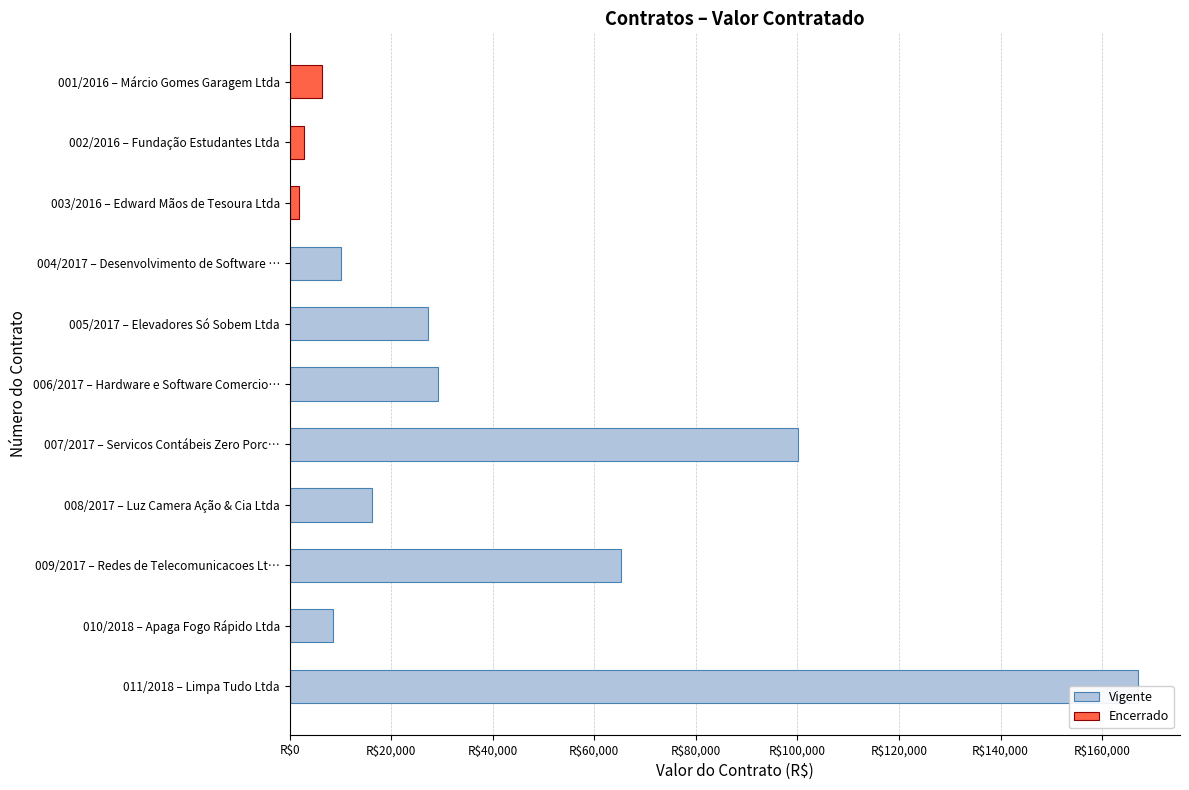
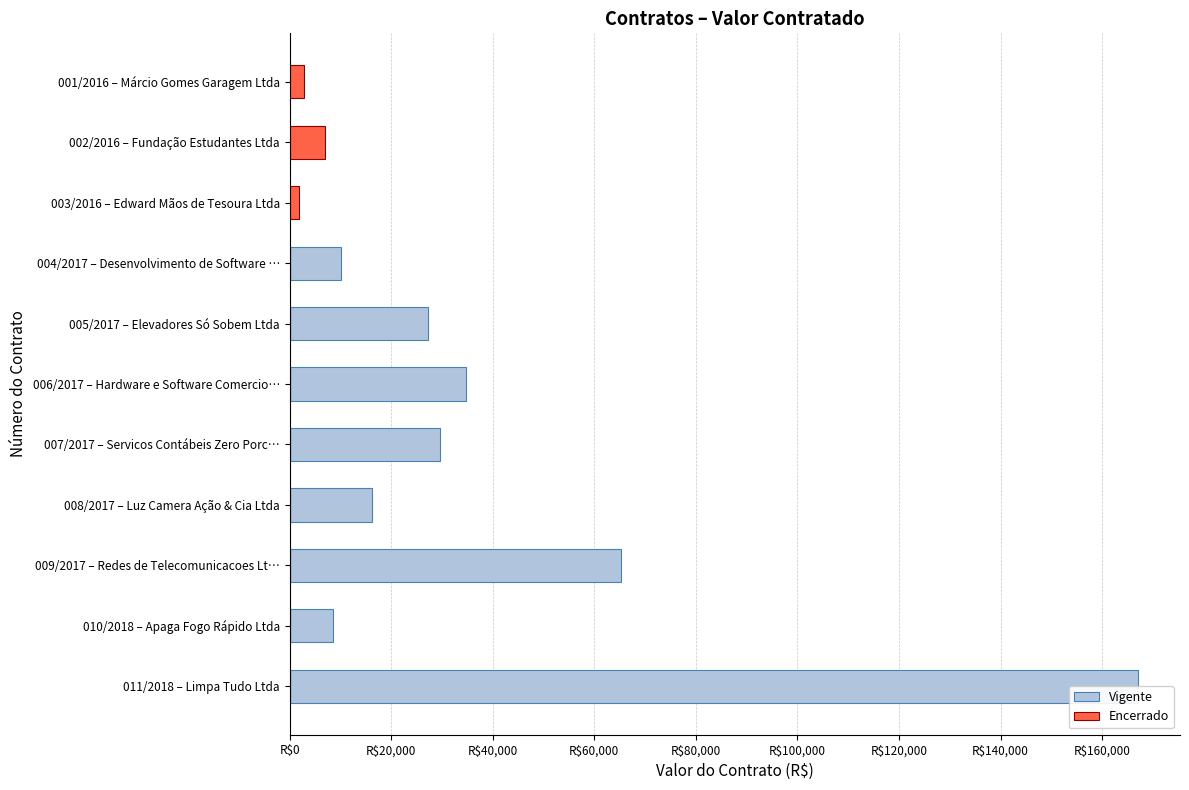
  {
    "Vigente": {
      "001/2016 – Márcio Gomes Garagem Ltda": "R$0",
      "002/2016 – Fundação Estudantes Ltda": "R$0",
      "003/2016 – Edward Mãos de Tesoura Ltda": "R$0",
      "004/2017 – Desenvolvimento de Software …": "R$10,000",
      "005/2017 – Elevadores Só Sobem Ltda": "R$27,000",
-     "006/2017 – Hardware e Software Comercio…": "R$29,000",
-     "007/2017 – Servicos Contábeis Zero Porc…": "R$100,000",
+     "006/2017 – Hardware e Software Comercio…": "R$35,000",
+     "007/2017 – Servicos Contábeis Zero Porc…": "R$30,000",
      "008/2017 – Luz Camera Ação & Cia Ltda": "R$16,000",
      "009/2017 – Redes de Telecomunicacoes Lt…": "R$65,000",
      "010/2018 – Apaga Fogo Rápido Ltda": "R$9,000"
    },
    "Encerrado": {
-     "001/2016 – Márcio Gomes Garagem Ltda": "R$6,000",
-     "002/2016 – Fundação Estudantes Ltda": "R$3,000",
+     "001/2016 – Márcio Gomes Garagem Ltda": "R$3,000",
+     "002/2016 – Fundação Estudantes Ltda": "R$7,000",
      "003/2016 – Edward Mãos de Tesoura Ltda": "R$2,000",
      "004/2017 – Desenvolvimento de Software …": "R$0",
      "005/2017 – Elevadores Só Sobem Ltda": "R$0",
      "006/2017 – Hardware e Software Comercio…": "R$0",
      "007/2017 – Servicos Contábeis Zero Porc…": "R$0",
      "008/2017 – Luz Camera Ação & Cia Ltda": "R$0",
      "009/2017 – Redes de Telecomunicacoes Lt…": "R$0",
      "010/2018 – Apaga Fogo Rápido Ltda": "R$0",
      "011/2018 – Limpa Tudo Ltda": "R$0"
    }
  }
